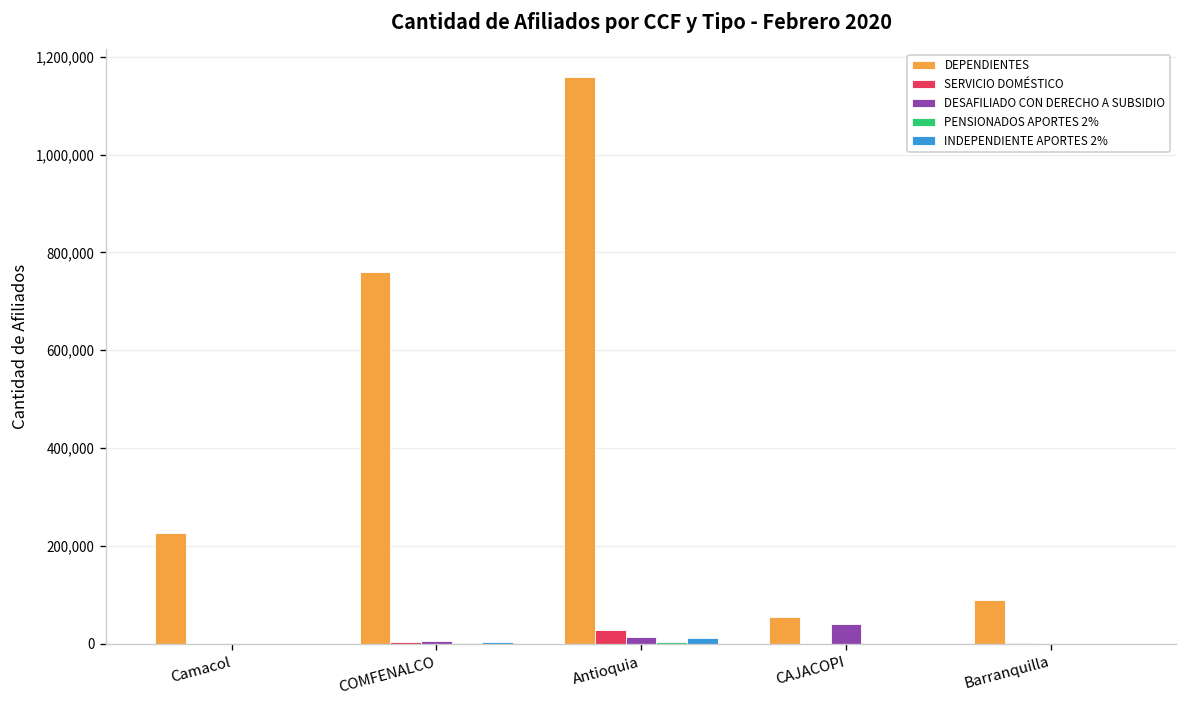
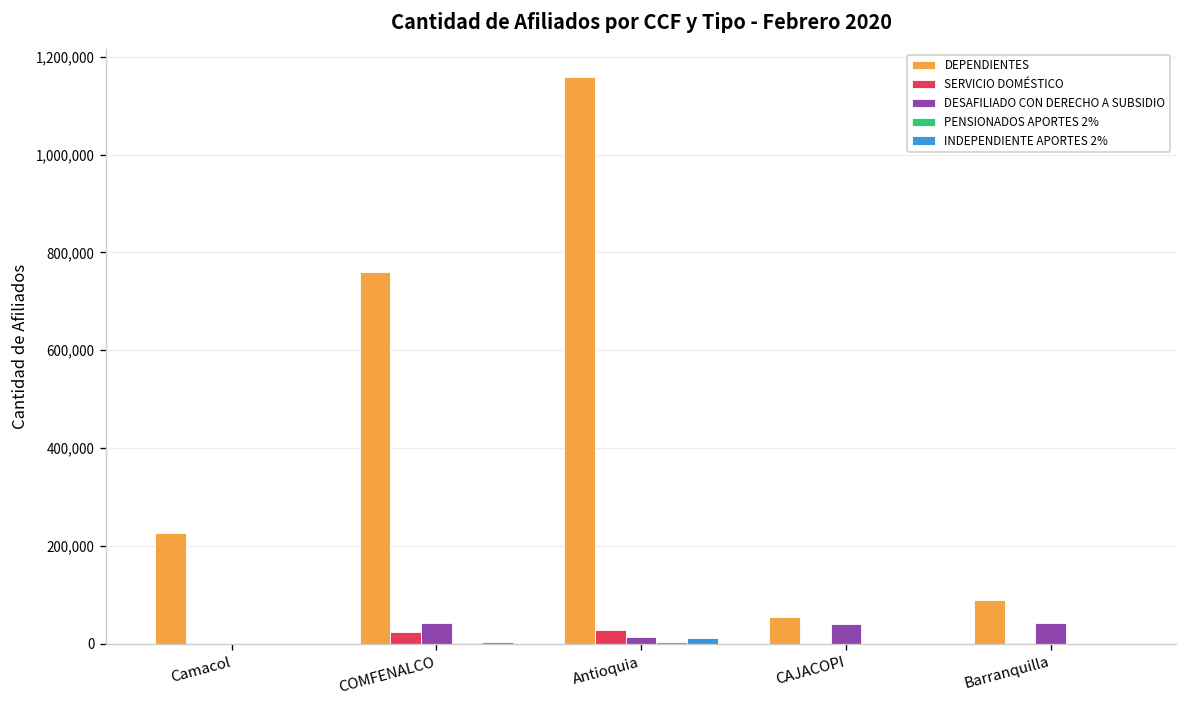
  {
    "DEPENDIENTES": {
      "Camacol": "230,000",
      "COMFENALCO": "760,000",
      "Antioquia": "1,160,000",
      "CAJACOPI": "60,000",
      "Barranquilla": "90,000"
    },
    "SERVICIO DOMÉSTICO": {
-     "COMFENALCO": "0",
+     "COMFENALCO": "20,000",
      "Antioquia": "30,000"
    },
    "DESAFILIADO CON DERECHO A SUBSIDIO": {
-     "COMFENALCO": "10,000",
+     "COMFENALCO": "40,000",
      "Antioquia": "10,000",
      "CAJACOPI": "40,000",
-     "Barranquilla": "0"
+     "Barranquilla": "40,000"
    },
    "PENSIONADOS APORTES 2%": {
      "Camacol": "0",
      "Barranquilla": "0"
    },
    "INDEPENDIENTE APORTES 2%": {
      "Camacol": "0",
      "Antioquia": "10,000",
      "Barranquilla": "0"
    }
  }
